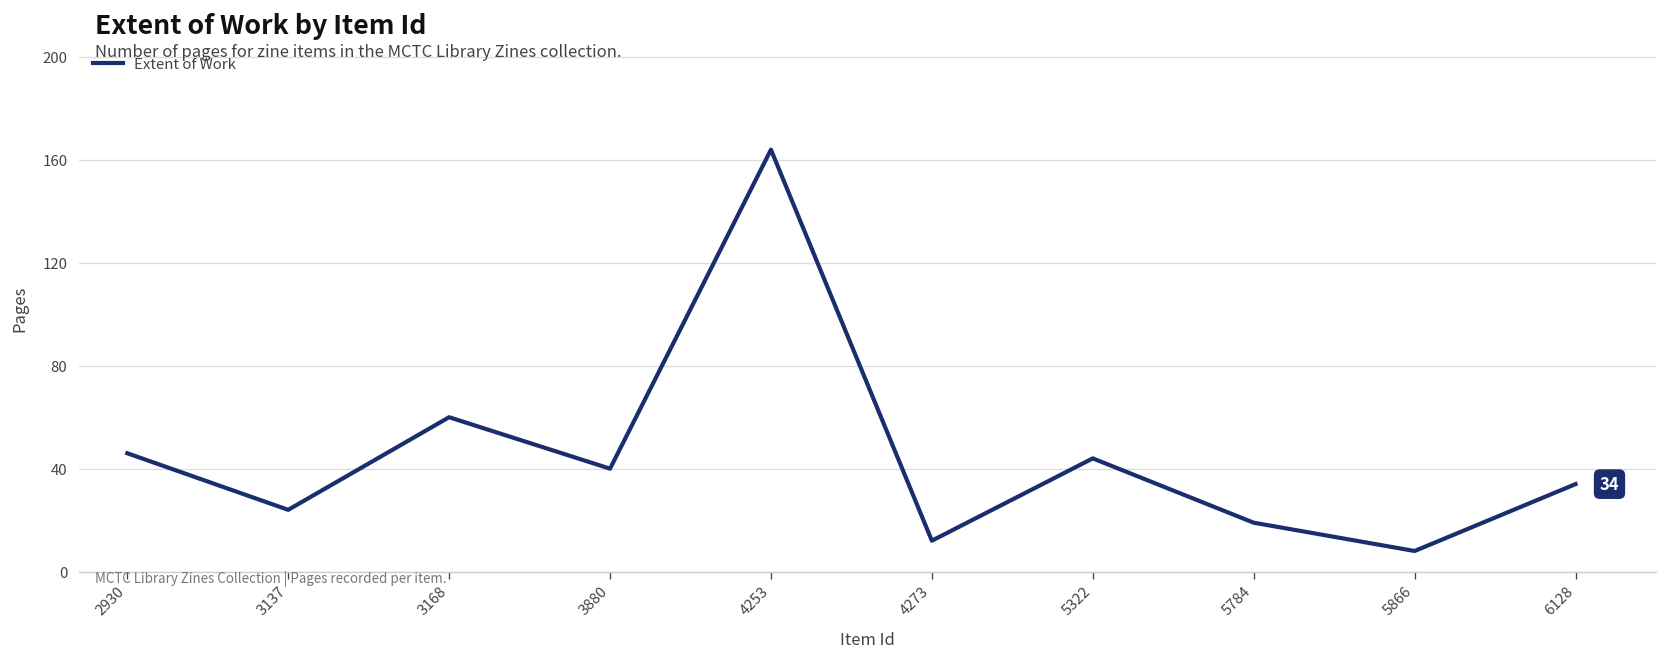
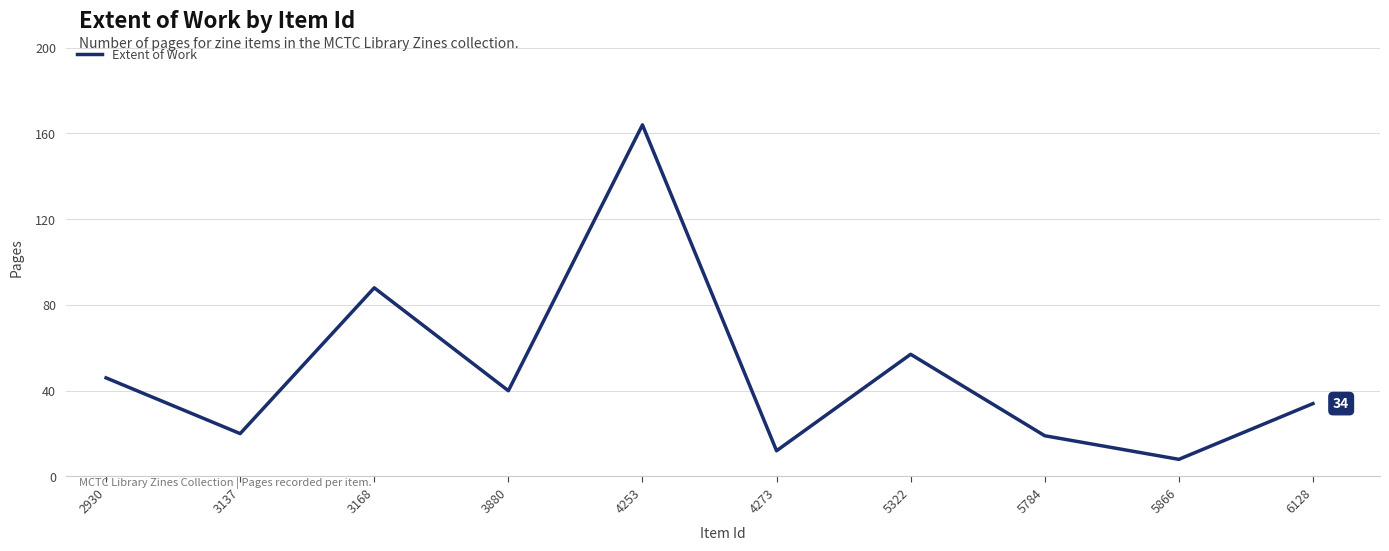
  {
    "2930": 46,
-   "3137": 24,
-   "3168": 60,
+   "3137": 20,
+   "3168": 88,
    "3880": 40,
    "4253": 164,
    "4273": 12,
-   "5322": 44,
+   "5322": 57,
    "5784": 19,
    "5866": 8
  }
